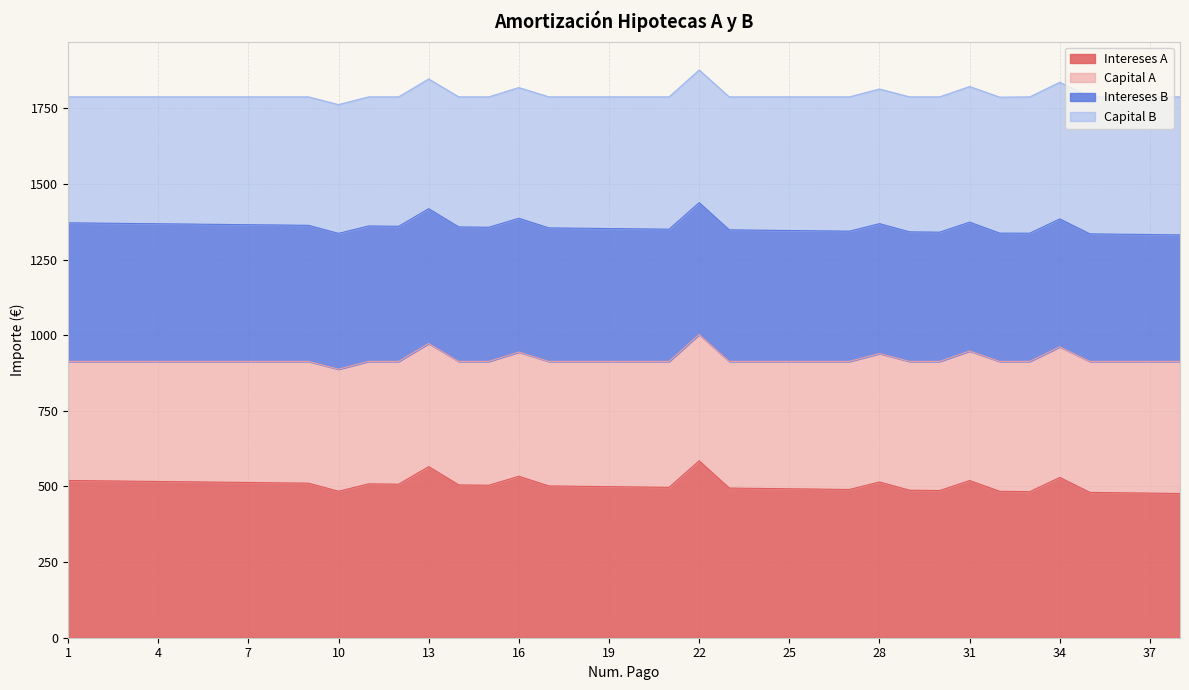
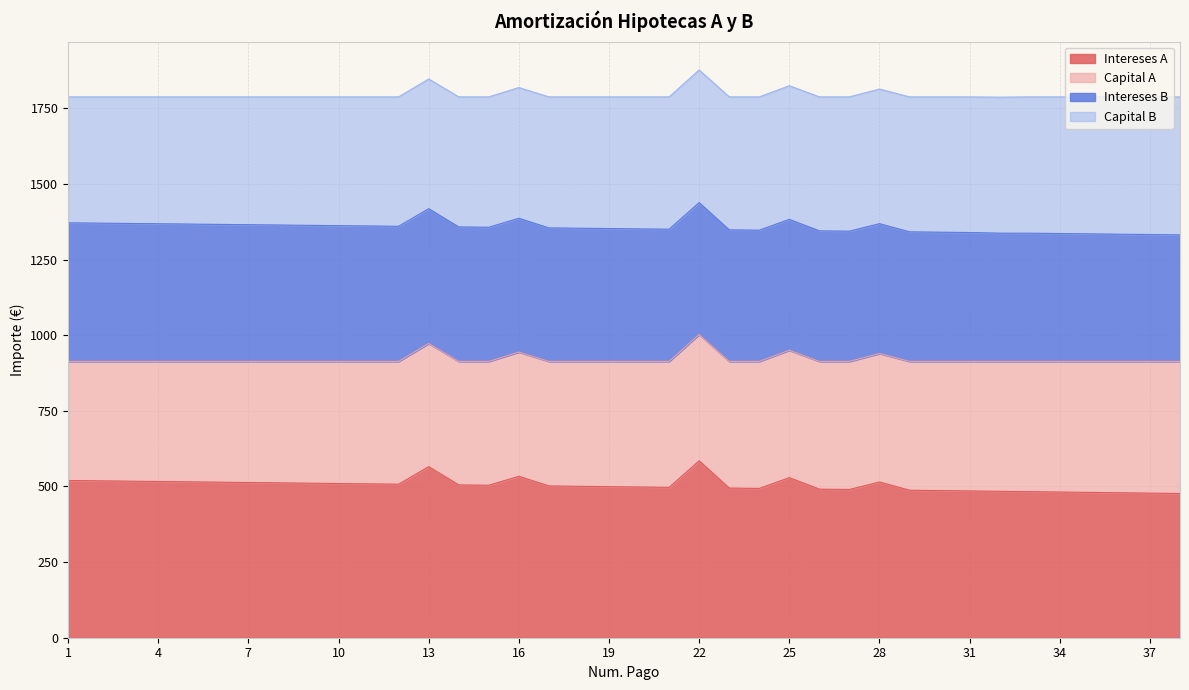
  {
    "Intereses A": {
      "1": 520,
      "4": 520,
      "7": 510,
-     "10": 480,
+     "10": 510,
      "13": 570,
      "16": 530,
      "19": 500,
      "22": 580,
-     "25": 490,
+     "25": 530,
      "28": 510,
-     "31": 520,
-     "34": 530,
+     "31": 490,
+     "34": 480,
      "37": 480
    },
    "Capital A": {
      "1": 390,
      "4": 400,
      "7": 400,
      "10": 400,
      "13": 410,
      "16": 410,
      "19": 410,
      "22": 420,
      "25": 420,
      "28": 420,
      "31": 430,
      "34": 430,
      "37": 440
    },
    "Intereses B": {
      "1": 460,
      "4": 460,
      "7": 450,
      "10": 450,
      "13": 450,
      "16": 440,
      "19": 440,
      "22": 440,
      "25": 430,
      "28": 430,
      "31": 430,
      "34": 420,
      "37": 420
    },
    "Capital B": {
      "1": 420,
      "4": 420,
      "7": 420,
      "10": 430,
      "13": 430,
      "16": 430,
      "19": 440,
      "22": 440,
      "25": 440,
      "28": 450,
      "31": 450,
      "34": 450
    }
  }
